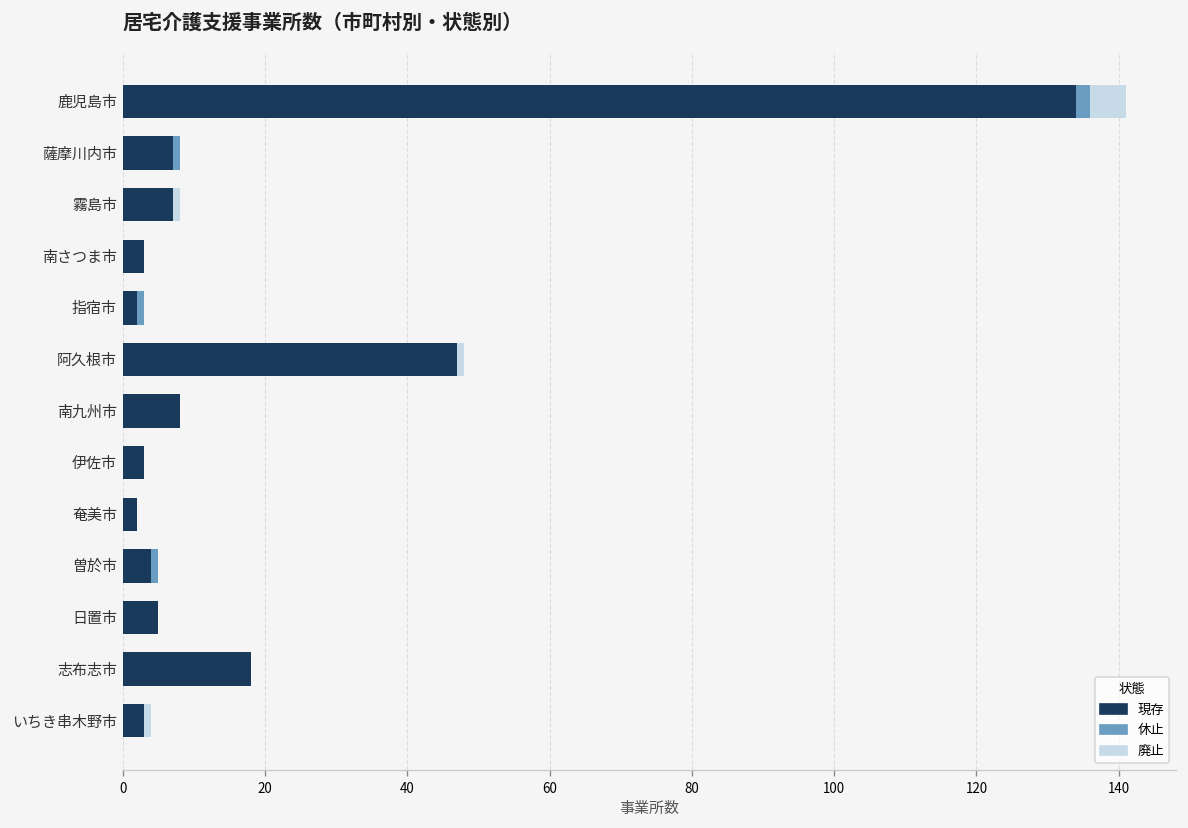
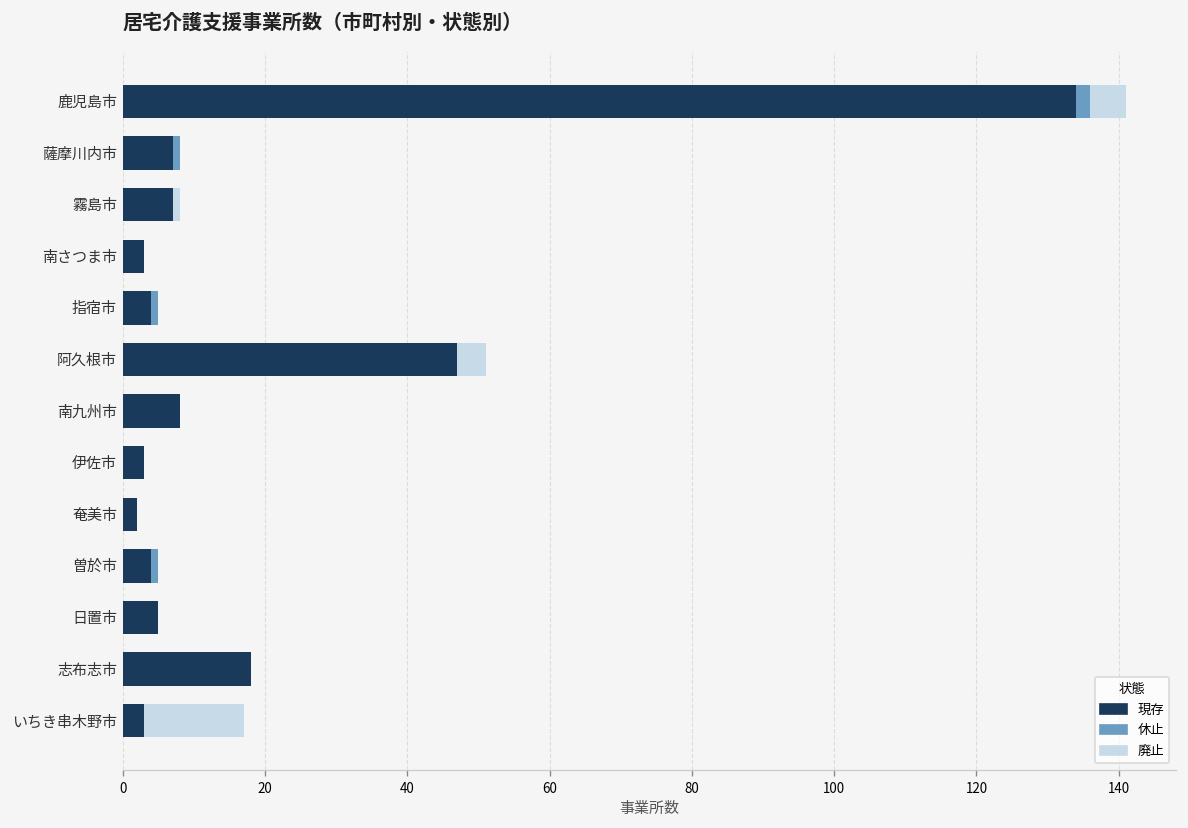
  {
    "現存": {
      "鹿児島市": 134,
      "薩摩川内市": 7,
      "霧島市": 7,
      "南さつま市": 3,
-     "指宿市": 2,
+     "指宿市": 4,
      "阿久根市": 47,
      "南九州市": 8,
      "伊佐市": 3,
      "奄美市": 2,
      "曽於市": 4,
      "日置市": 5,
      "志布志市": 18,
      "いちき串木野市": 3
    },
    "休止": {
      "鹿児島市": 2,
      "薩摩川内市": 1,
      "霧島市": 0,
      "南さつま市": 0,
      "指宿市": 1,
      "阿久根市": 0,
      "南九州市": 0,
      "伊佐市": 0,
      "奄美市": 0,
      "曽於市": 1,
      "日置市": 0,
      "志布志市": 0,
      "いちき串木野市": 0
    },
    "廃止": {
      "鹿児島市": 5,
      "薩摩川内市": 0,
      "霧島市": 1,
      "南さつま市": 0,
      "指宿市": 0,
-     "阿久根市": 1,
+     "阿久根市": 4,
      "南九州市": 0,
      "伊佐市": 0,
      "奄美市": 0,
      "曽於市": 0,
      "日置市": 0,
      "志布志市": 0,
-     "いちき串木野市": 1
+     "いちき串木野市": 14
    }
  }
